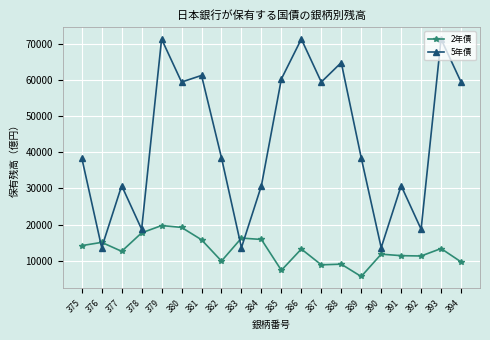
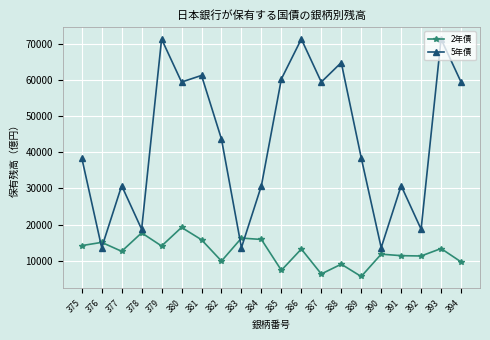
  {
    "2年債": {
      "375": 14000,
      "376": 15000,
      "377": 13000,
      "378": 18000,
-     "379": 20000,
+     "379": 14000,
      "380": 19000,
      "381": 16000,
      "382": 10000,
      "383": 16000,
      "384": 16000,
      "385": 7000,
      "386": 13000,
-     "387": 9000,
+     "387": 6000,
      "388": 9000,
      "389": 6000,
      "390": 12000,
      "391": 11000,
      "392": 11000,
      "393": 13000,
      "394": 10000
    },
    "5年債": {
      "375": 38000,
      "376": 14000,
      "377": 31000,
      "378": 19000,
      "379": 71000,
      "380": 59000,
      "381": 61000,
-     "382": 38000,
+     "382": 44000,
      "383": 14000,
      "384": 31000,
      "385": 60000,
      "386": 71000,
      "387": 59000,
      "388": 65000,
      "389": 38000,
      "390": 14000,
      "391": 31000,
      "392": 19000,
      "394": 59000
    }
  }
